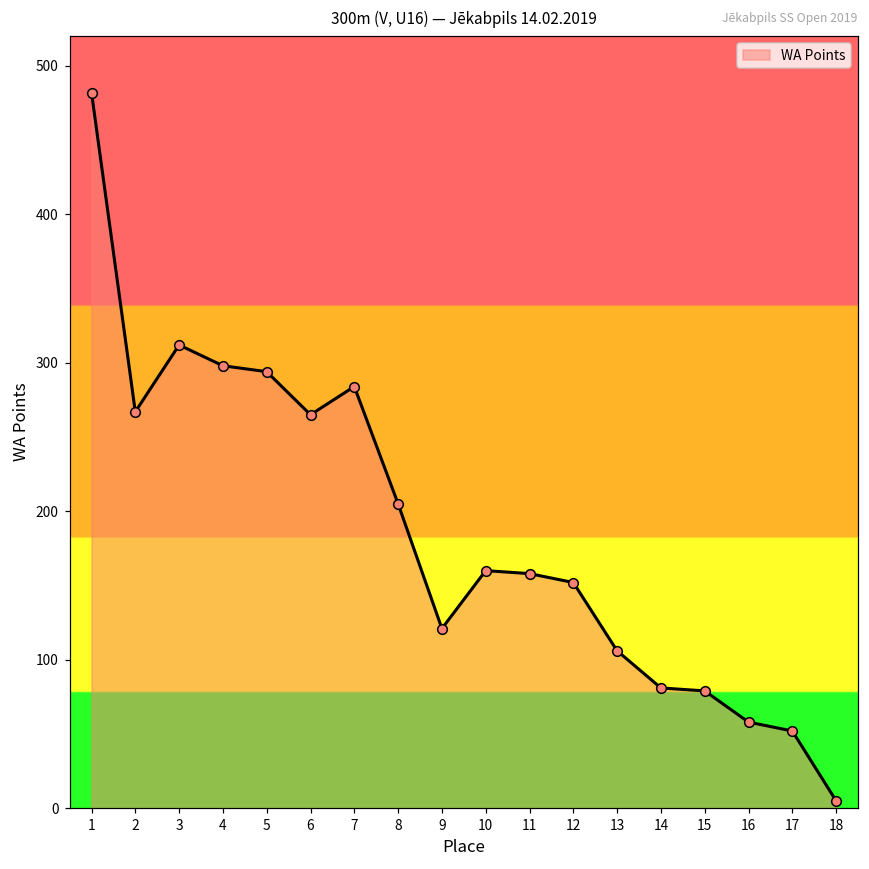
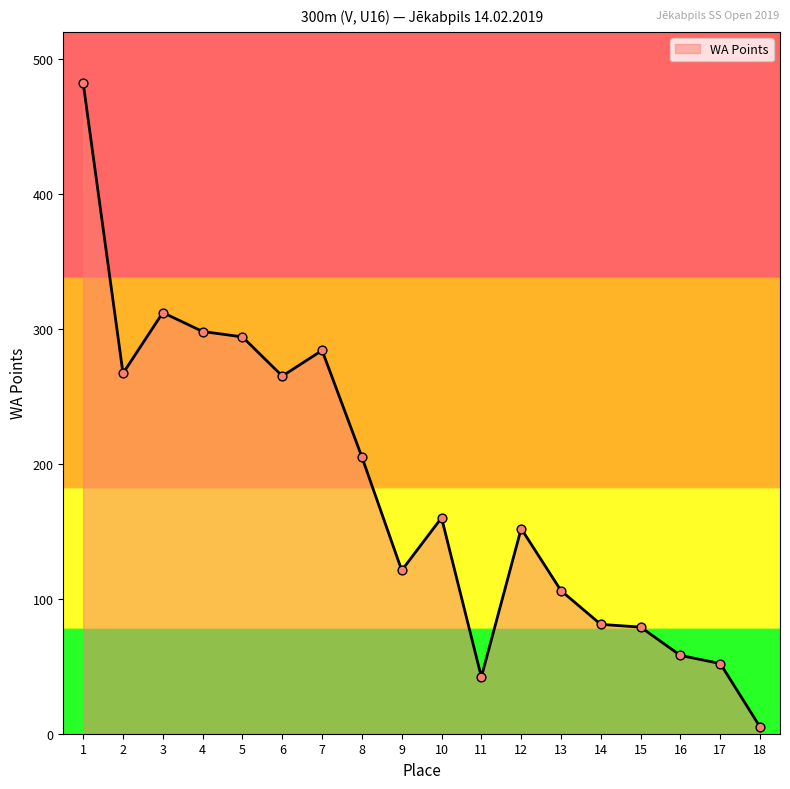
  {
    "1": 482,
    "2": 267,
    "3": 312,
    "4": 298,
    "5": 294,
    "6": 265,
    "7": 284,
    "8": 205,
    "9": 121,
    "10": 160,
-   "11": 158,
+   "11": 42,
    "12": 152,
    "13": 106,
    "14": 81,
    "15": 79,
    "16": 58,
    "17": 52,
    "18": 5
  }
